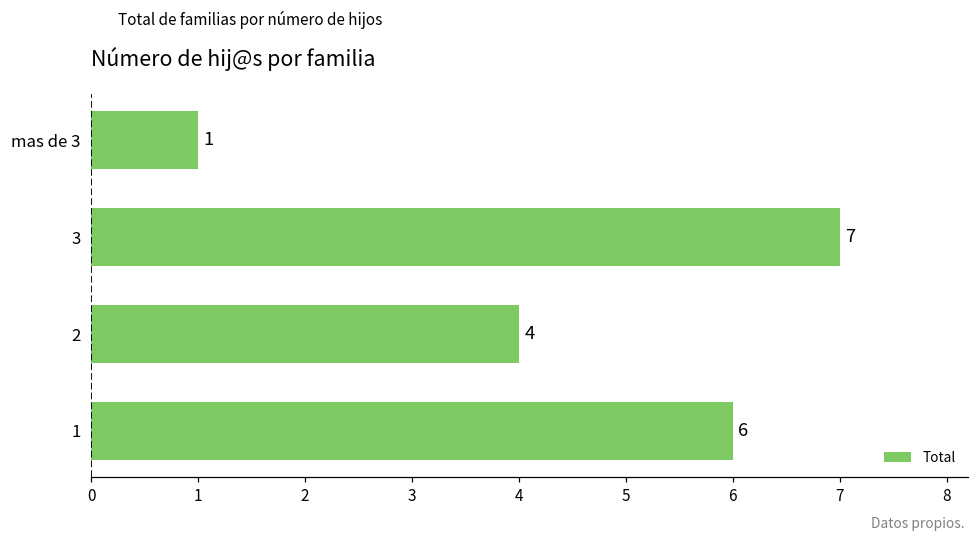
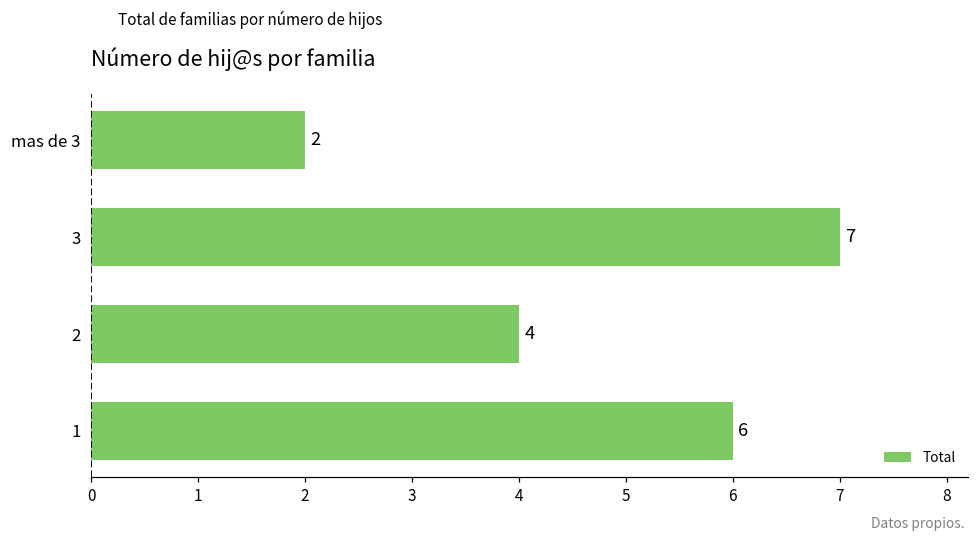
  {
-   "mas de 3": 1,
+   "mas de 3": 2,
    "3": 7,
    "2": 4,
    "1": 6
  }
